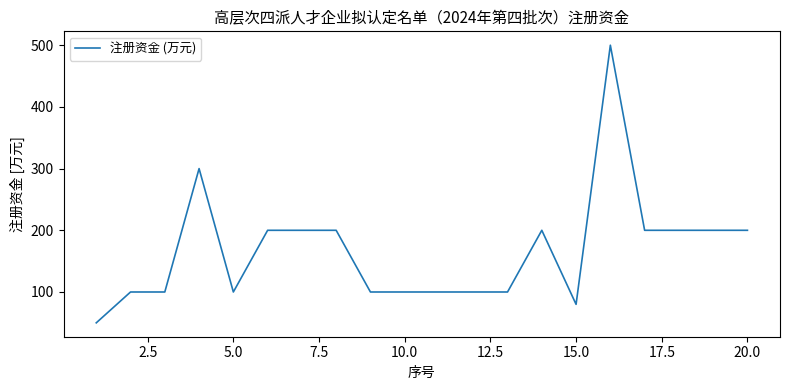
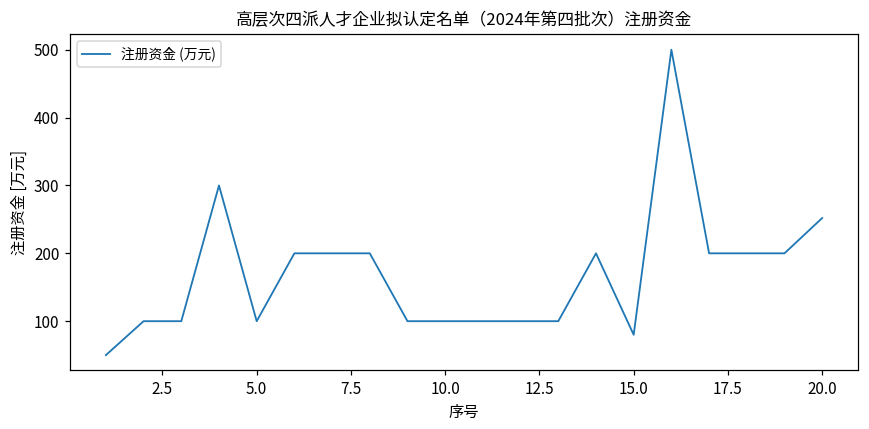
  {
    "5.0": 100,
    "10.0": 100,
    "15.0": 80,
-   "20.0": 200
+   "20.0": 250
  }
